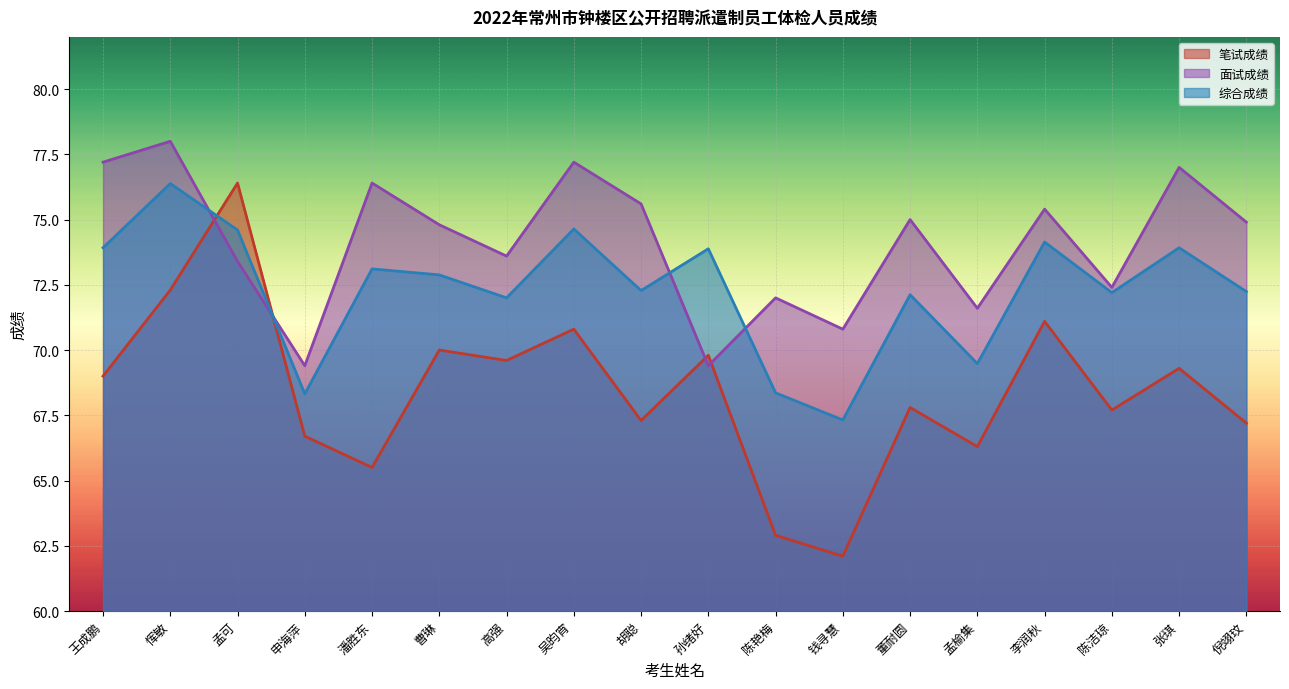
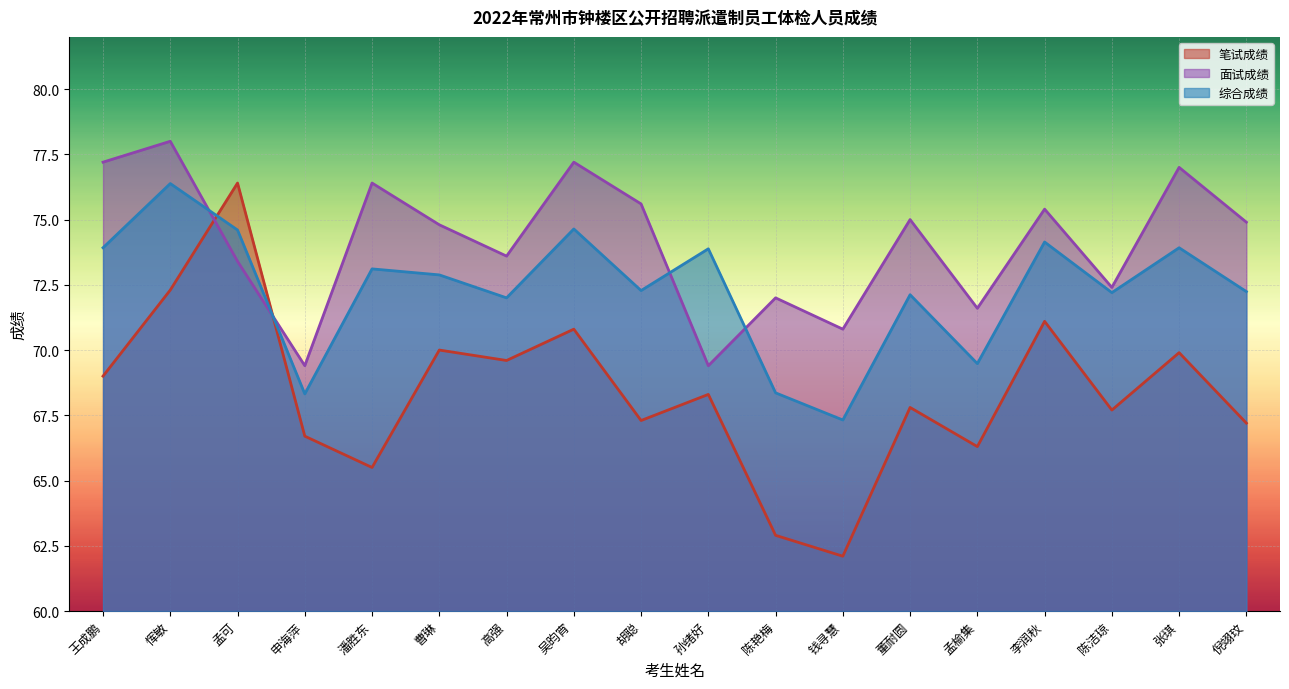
  {
    "笔试成绩": {
      "王成鹏": 69.0,
      "恽敏": 72.3,
      "孟可": 76.4,
      "申海萍": 66.7,
      "潘胜东": 65.5,
      "曹琳": 70.0,
      "高强": 69.6,
      "吴昀宵": 70.8,
      "胡聪": 67.3,
-     "孙绪好": 69.8,
+     "孙绪好": 68.3,
      "陈艳梅": 62.9,
      "钱寻慧": 62.1,
      "董耐圆": 67.8,
      "孟榆集": 66.3,
      "李润秋": 71.1,
      "陈洁琼": 67.7,
-     "张琪": 69.3,
+     "张琪": 69.9,
      "倪翊玟": 67.2
    },
    "面试成绩": {
      "王成鹏": 77.2,
      "恽敏": 78.0,
      "孟可": 73.4,
      "申海萍": 69.4,
      "潘胜东": 76.4,
      "曹琳": 74.8,
      "高强": 73.6,
      "吴昀宵": 77.2,
      "胡聪": 75.6,
      "孙绪好": 69.4,
      "陈艳梅": 72.0,
      "钱寻慧": 70.8,
      "董耐圆": 75.0,
      "孟榆集": 71.6,
      "李润秋": 75.4,
      "陈洁琼": 72.4,
      "张琪": 77.0,
      "倪翊玟": 74.9
    },
    "综合成绩": {
      "王成鹏": 73.9,
      "恽敏": 76.4,
      "孟可": 74.6,
      "申海萍": 68.3,
      "潘胜东": 73.1,
      "曹琳": 72.9,
      "高强": 72.0,
      "吴昀宵": 74.6,
      "胡聪": 72.3,
      "孙绪好": 73.9,
      "陈艳梅": 68.4,
      "钱寻慧": 67.3,
      "董耐圆": 72.1,
      "孟榆集": 69.5,
      "李润秋": 74.1,
      "陈洁琼": 72.2,
      "张琪": 73.9,
      "倪翊玟": 72.2
    }
  }
